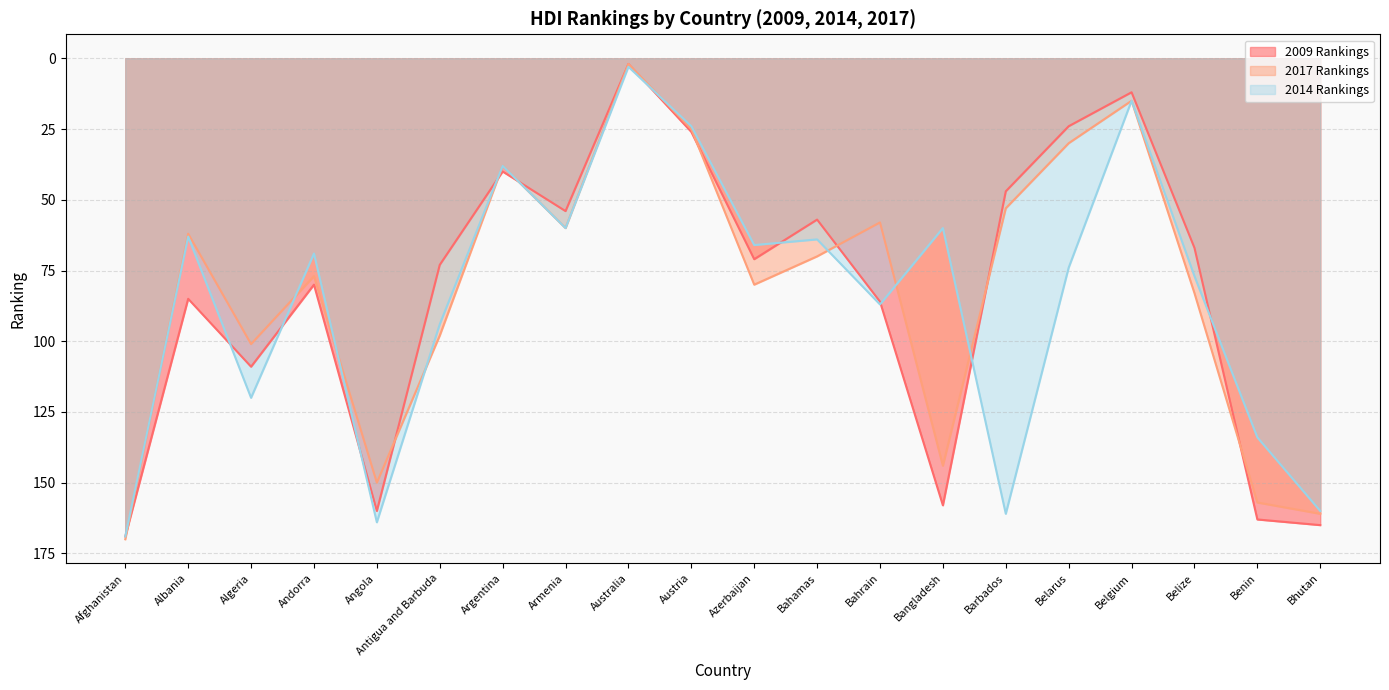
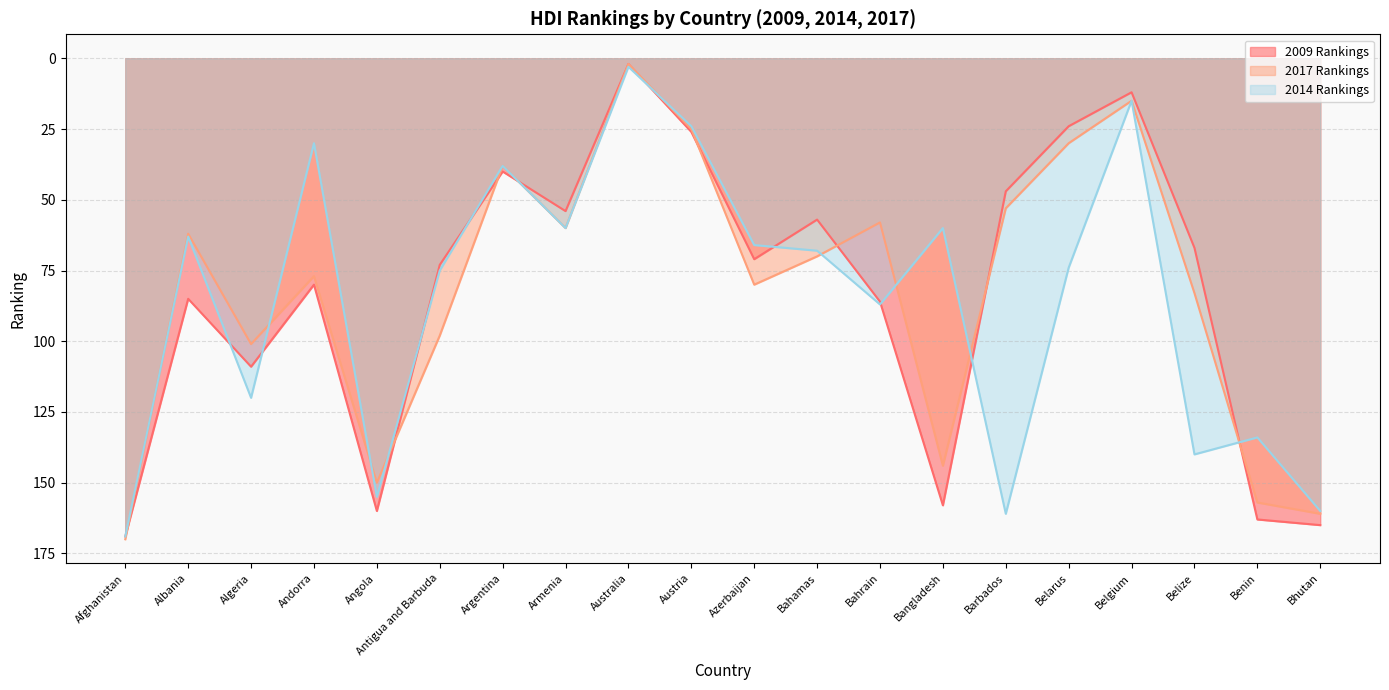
  {
    "2014 Rankings": {
      "Albania": 63,
      "Algeria": 120,
-     "Andorra": 69,
-     "Angola": 164,
-     "Antigua and Barbuda": 94,
+     "Andorra": 30,
+     "Angola": 155,
+     "Antigua and Barbuda": 75,
      "Australia": 3,
      "Austria": 24,
      "Azerbaijan": 66,
-     "Bahamas": 64,
+     "Bahamas": 68,
      "Bahrain": 87,
      "Bangladesh": 60,
      "Barbados": 161,
      "Belarus": 74,
-     "Belize": 77,
+     "Belize": 140,
      "Benin": 134,
      "Bhutan": 160
    }
  }
